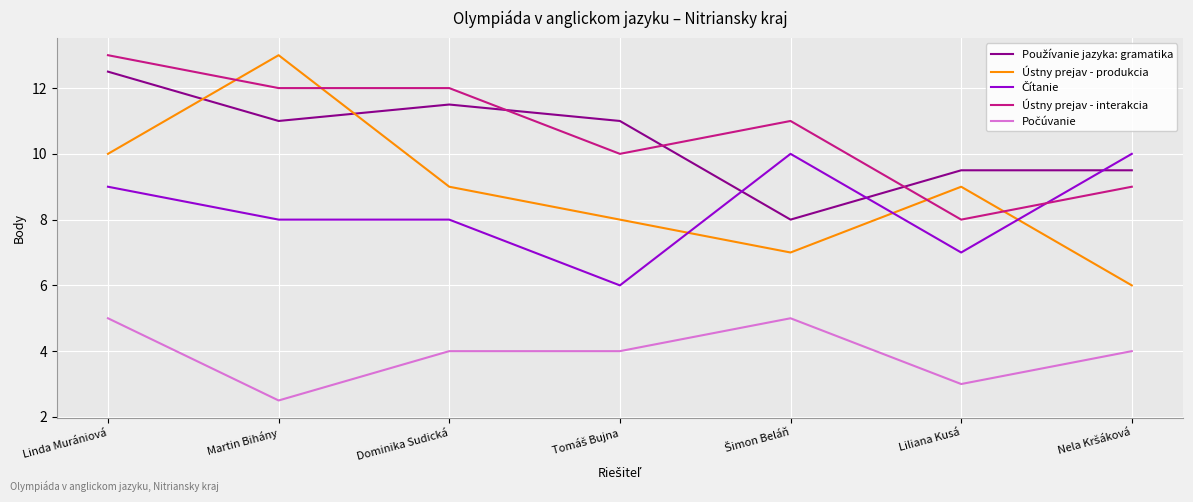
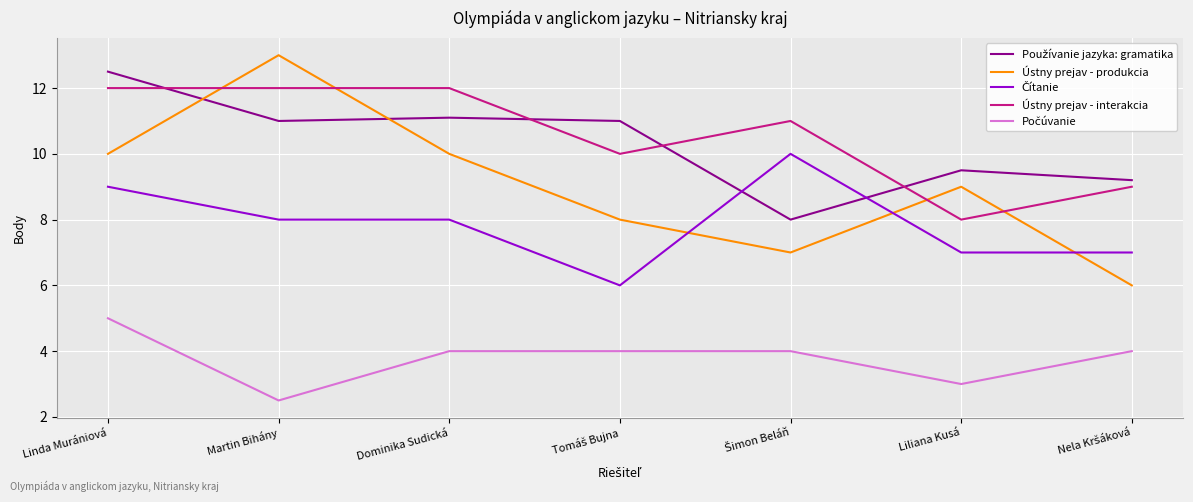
  {
    "Používanie jazyka: gramatika": {
      "Linda Murániová": 12.5,
      "Martin Bihány": 11.0,
-     "Dominika Sudická": 11.5,
+     "Dominika Sudická": 11.1,
      "Tomáš Bujna": 11.0,
      "Šimon Beláň": 8.0,
      "Liliana Kusá": 9.5,
-     "Nela Kršáková": 9.5
+     "Nela Kršáková": 9.2
    },
    "Ústny prejav - produkcia": {
      "Linda Murániová": 10,
      "Martin Bihány": 13,
-     "Dominika Sudická": 9,
+     "Dominika Sudická": 10,
      "Tomáš Bujna": 8,
      "Šimon Beláň": 7,
      "Liliana Kusá": 9,
      "Nela Kršáková": 6
    },
    "Čítanie": {
      "Linda Murániová": 9,
      "Martin Bihány": 8,
      "Dominika Sudická": 8,
      "Tomáš Bujna": 6,
      "Šimon Beláň": 10,
      "Liliana Kusá": 7,
-     "Nela Kršáková": 10
+     "Nela Kršáková": 7
    },
    "Ústny prejav - interakcia": {
-     "Linda Murániová": 13,
+     "Linda Murániová": 12,
      "Martin Bihány": 12,
      "Dominika Sudická": 12,
      "Tomáš Bujna": 10,
      "Šimon Beláň": 11,
      "Liliana Kusá": 8,
      "Nela Kršáková": 9
    },
    "Počúvanie": {
      "Linda Murániová": 5,
      "Martin Bihány": 2.5,
      "Dominika Sudická": 4,
      "Tomáš Bujna": 4,
-     "Šimon Beláň": 5,
+     "Šimon Beláň": 4,
      "Liliana Kusá": 3,
      "Nela Kršáková": 4
    }
  }
